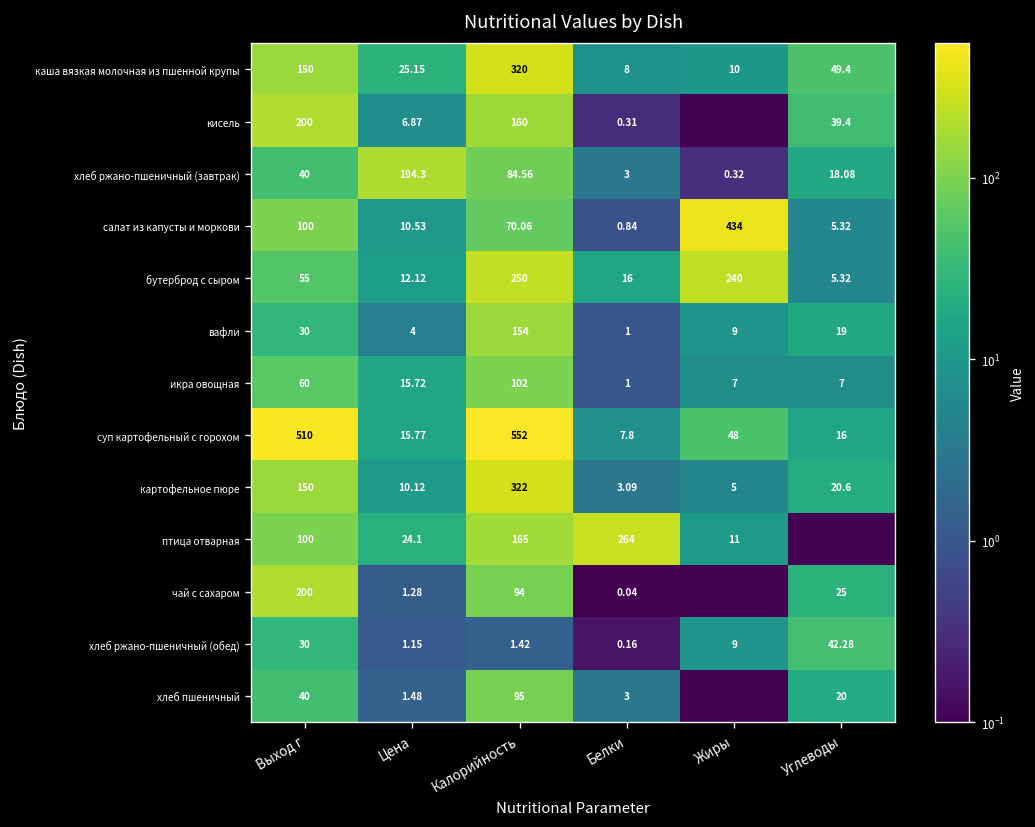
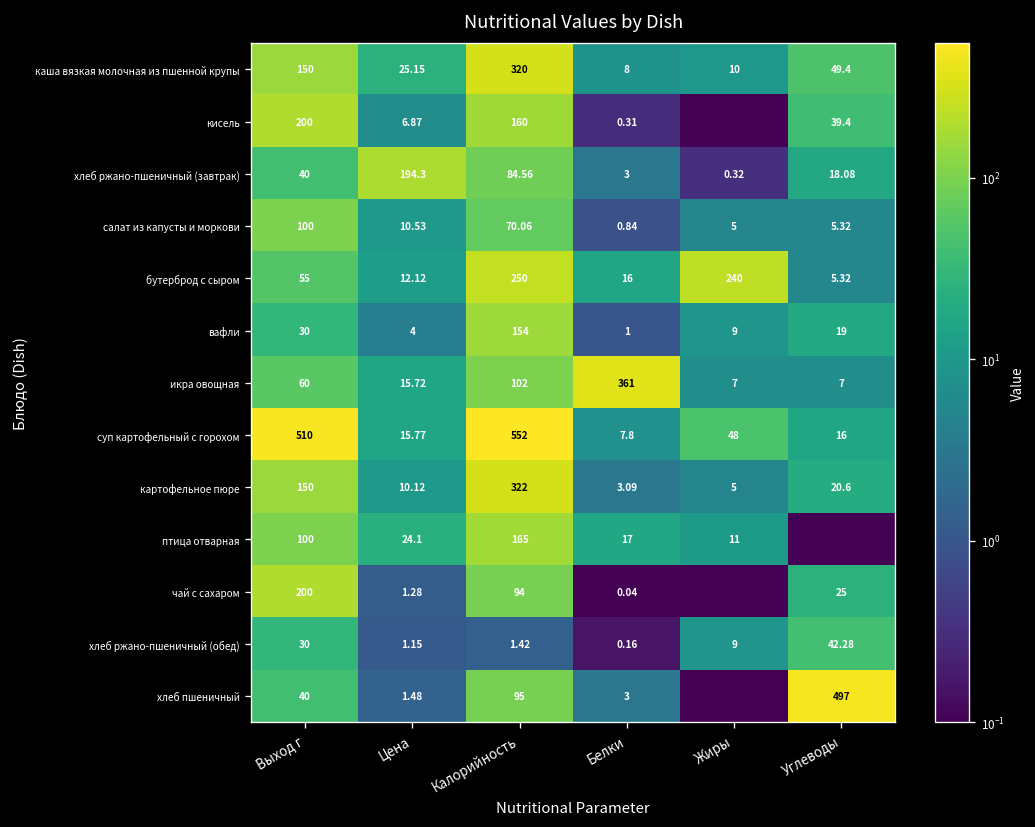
  {
    "каша вязкая молочная из пшенной крупы": {
      "Выход г": 150,
      "Цена": 25.15,
      "Калорийность": 320,
      "Белки": 8,
      "Жиры": 10,
      "Углеводы": 49.4
    },
    "кисель": {
      "Выход г": 200,
      "Цена": 6.87,
      "Калорийность": 160,
      "Белки": 0.31,
      "Углеводы": 39.4
    },
    "хлеб ржано-пшеничный (завтрак)": {
      "Выход г": 40,
      "Цена": 194.3,
      "Калорийность": 84.56,
      "Белки": 3,
      "Жиры": 0.32,
      "Углеводы": 18.08
    },
    "салат из капусты и моркови": {
      "Выход г": 100,
      "Цена": 10.53,
      "Калорийность": 70.06,
      "Белки": 0.84,
-     "Жиры": 434,
+     "Жиры": 5,
      "Углеводы": 5.32
    },
    "бутерброд с сыром": {
      "Выход г": 55,
      "Цена": 12.12,
      "Калорийность": 250,
      "Белки": 16,
      "Жиры": 240,
      "Углеводы": 5.32
    },
    "вафли": {
      "Выход г": 30,
      "Цена": 4,
      "Калорийность": 154,
      "Белки": 1,
      "Жиры": 9,
      "Углеводы": 19
    },
    "икра овощная": {
      "Выход г": 60,
      "Цена": 15.72,
      "Калорийность": 102,
-     "Белки": 1,
+     "Белки": 361,
      "Жиры": 7,
      "Углеводы": 7
    },
    "суп картофельный с горохом": {
      "Выход г": 510,
      "Цена": 15.77,
      "Калорийность": 552,
      "Белки": 7.8,
      "Жиры": 48,
      "Углеводы": 16
    },
    "картофельное пюре": {
      "Выход г": 150,
      "Цена": 10.12,
      "Калорийность": 322,
      "Белки": 3.09,
      "Жиры": 5,
      "Углеводы": 20.6
    },
    "птица отварная": {
      "Выход г": 100,
      "Цена": 24.1,
      "Калорийность": 165,
-     "Белки": 264,
+     "Белки": 17,
      "Жиры": 11
    },
    "чай с сахаром": {
      "Выход г": 200,
      "Цена": 1.28,
      "Калорийность": 94,
      "Белки": 0.04,
      "Углеводы": 25
    },
    "хлеб ржано-пшеничный (обед)": {
      "Выход г": 30,
      "Цена": 1.15,
      "Калорийность": 1.42,
      "Белки": 0.16,
      "Жиры": 9,
      "Углеводы": 42.28
    },
    "хлеб пшеничный": {
      "Выход г": 40,
      "Цена": 1.48,
      "Калорийность": 95,
      "Белки": 3,
-     "Углеводы": 20
+     "Углеводы": 497
    }
  }
